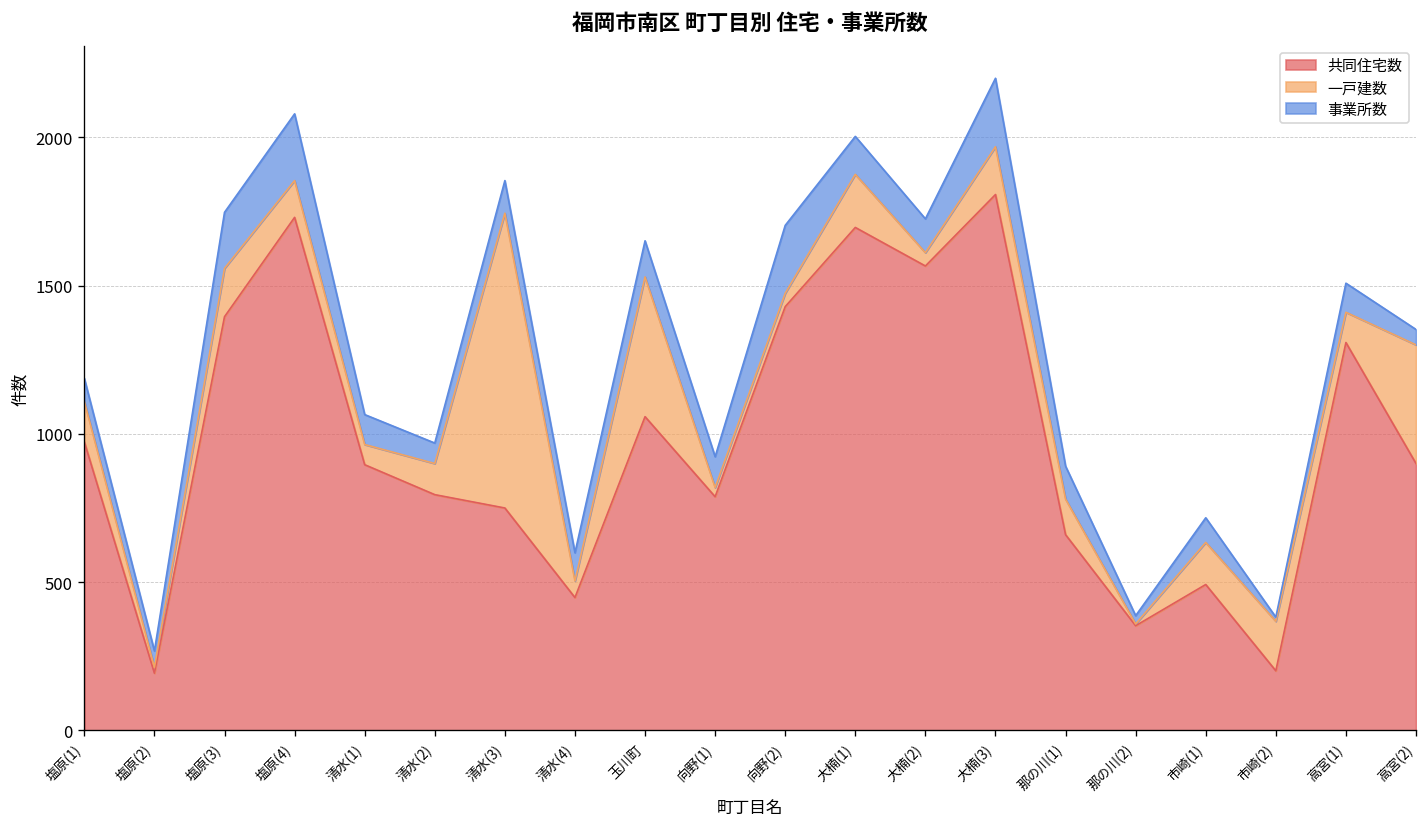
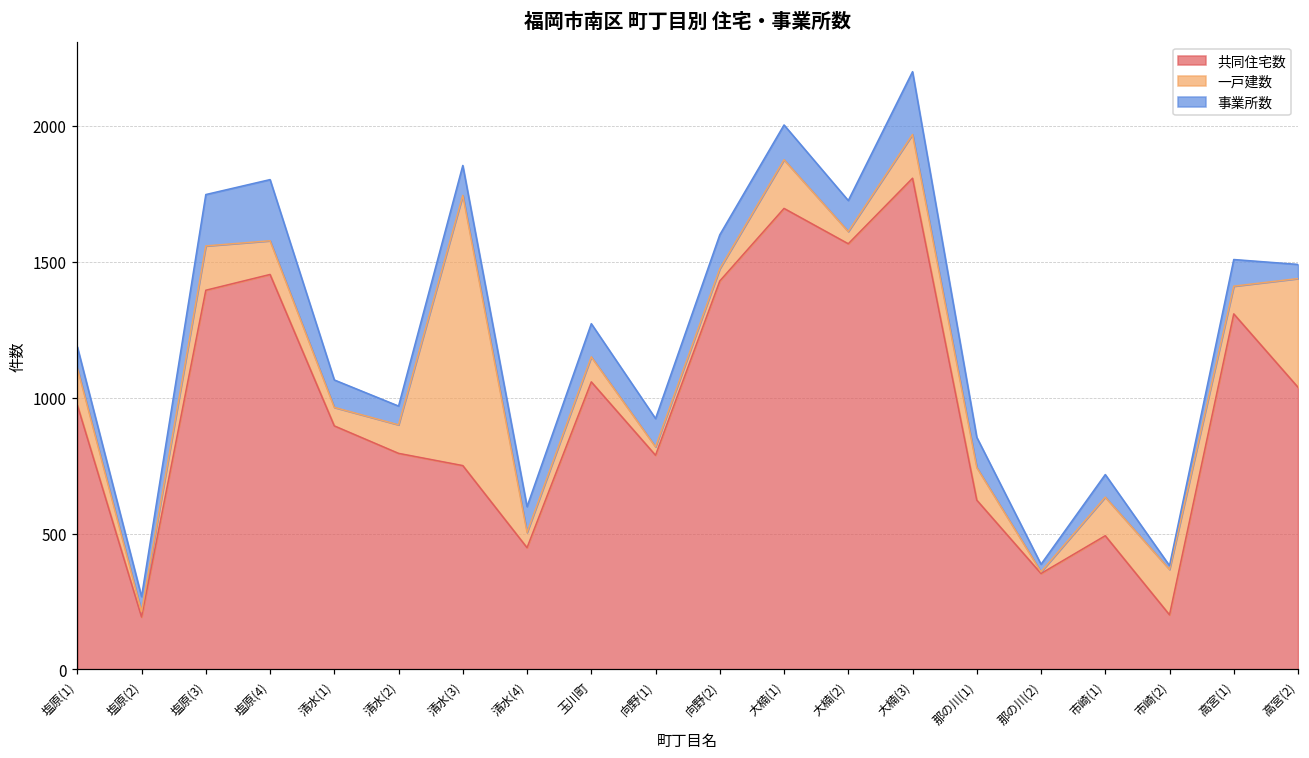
  {
    "共同住宅数": {
      "塩原(1)": 970,
      "塩原(2)": 190,
      "塩原(3)": 1400,
-     "塩原(4)": 1730,
+     "塩原(4)": 1450,
      "清水(1)": 900,
      "清水(2)": 800,
      "清水(3)": 750,
      "清水(4)": 450,
      "玉川町": 1060,
      "向野(1)": 790,
      "向野(2)": 1430,
      "大楠(1)": 1700,
      "大楠(2)": 1570,
      "大楠(3)": 1810,
-     "那の川(1)": 660,
+     "那の川(1)": 620,
      "市崎(1)": 490,
      "市崎(2)": 200,
      "高宮(1)": 1310,
-     "高宮(2)": 900
+     "高宮(2)": 1040
    },
    "一戸建数": {
      "塩原(1)": 140,
      "塩原(2)": 20,
      "塩原(3)": 160,
      "塩原(4)": 120,
      "清水(1)": 70,
      "清水(2)": 110,
      "清水(3)": 990,
      "清水(4)": 60,
-     "玉川町": 470,
+     "玉川町": 90,
      "向野(1)": 30,
      "向野(2)": 50,
      "大楠(1)": 180,
      "大楠(2)": 50,
      "大楠(3)": 160,
      "那の川(1)": 120,
      "市崎(1)": 140,
      "市崎(2)": 170,
      "高宮(1)": 100,
      "高宮(2)": 400
    },
    "事業所数": {
      "塩原(1)": 80,
      "塩原(2)": 60,
      "塩原(3)": 190,
      "塩原(4)": 230,
      "清水(1)": 100,
      "清水(2)": 70,
      "清水(3)": 110,
      "清水(4)": 100,
      "玉川町": 120,
      "向野(1)": 100,
-     "向野(2)": 230,
+     "向野(2)": 130,
      "大楠(1)": 130,
      "大楠(2)": 110,
      "大楠(3)": 230,
      "那の川(1)": 110,
      "那の川(2)": 30,
      "市崎(1)": 80,
      "市崎(2)": 10,
      "高宮(1)": 100,
      "高宮(2)": 50
    }
  }
